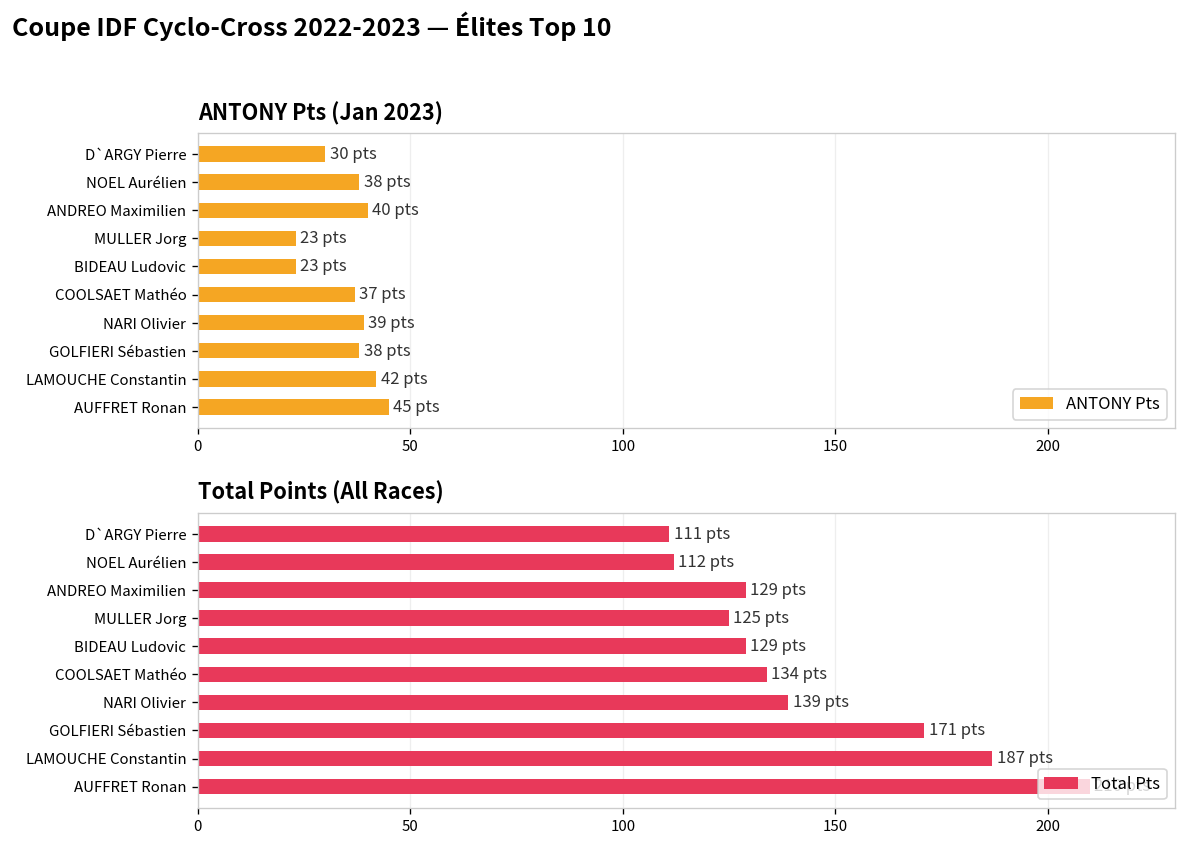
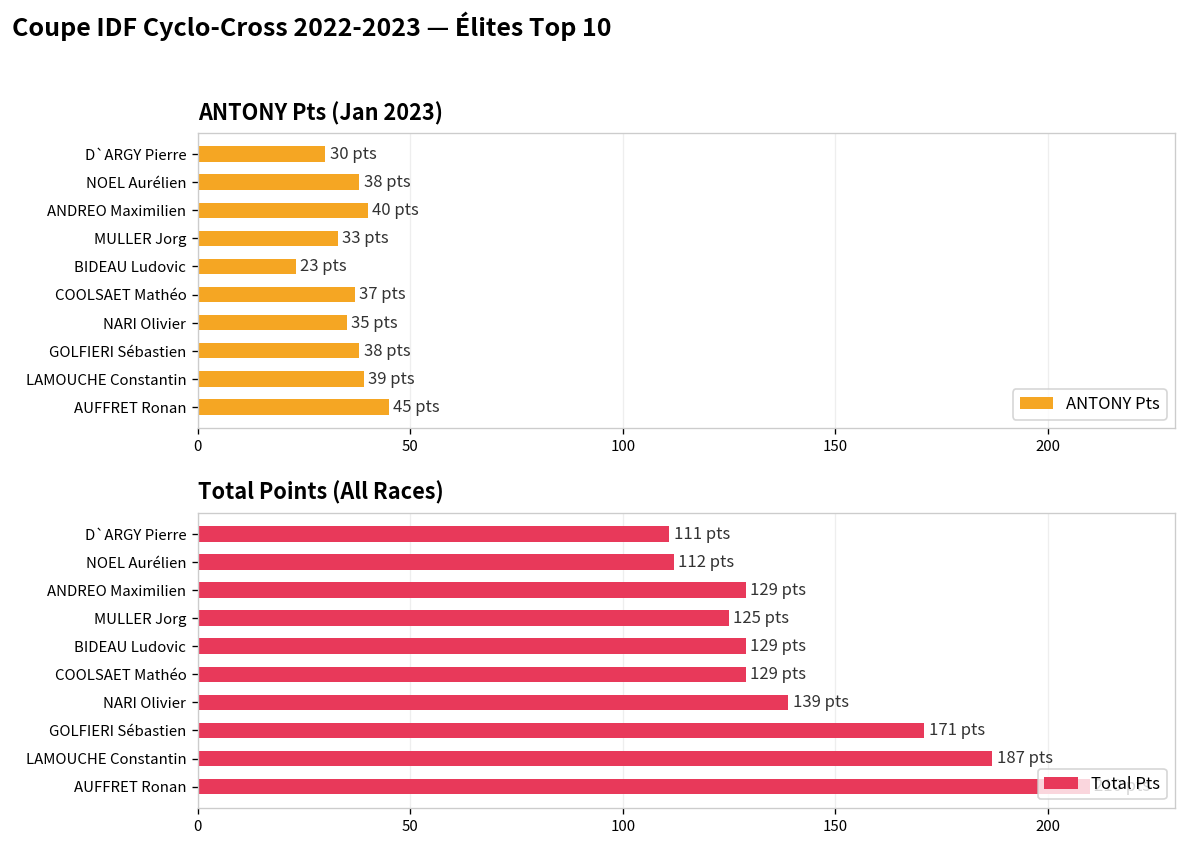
  {
    "ANTONY Pts (Jan 2023)": {
      "D`ARGY Pierre": 30,
      "NOEL Aurélien": 38,
      "ANDREO Maximilien": 40,
-     "MULLER Jorg": 23,
+     "MULLER Jorg": 33,
      "BIDEAU Ludovic": 23,
      "COOLSAET Mathéo": 37,
-     "NARI Olivier": 39,
+     "NARI Olivier": 35,
      "GOLFIERI Sébastien": 38,
-     "LAMOUCHE Constantin": 42,
+     "LAMOUCHE Constantin": 39,
      "AUFFRET Ronan": 45
    },
    "Total Points (All Races)": {
      "D`ARGY Pierre": 111,
      "NOEL Aurélien": 112,
      "ANDREO Maximilien": 129,
      "MULLER Jorg": 125,
      "BIDEAU Ludovic": 129,
-     "COOLSAET Mathéo": 134,
+     "COOLSAET Mathéo": 129,
      "NARI Olivier": 139,
      "GOLFIERI Sébastien": 171,
      "LAMOUCHE Constantin": 187
    }
  }
